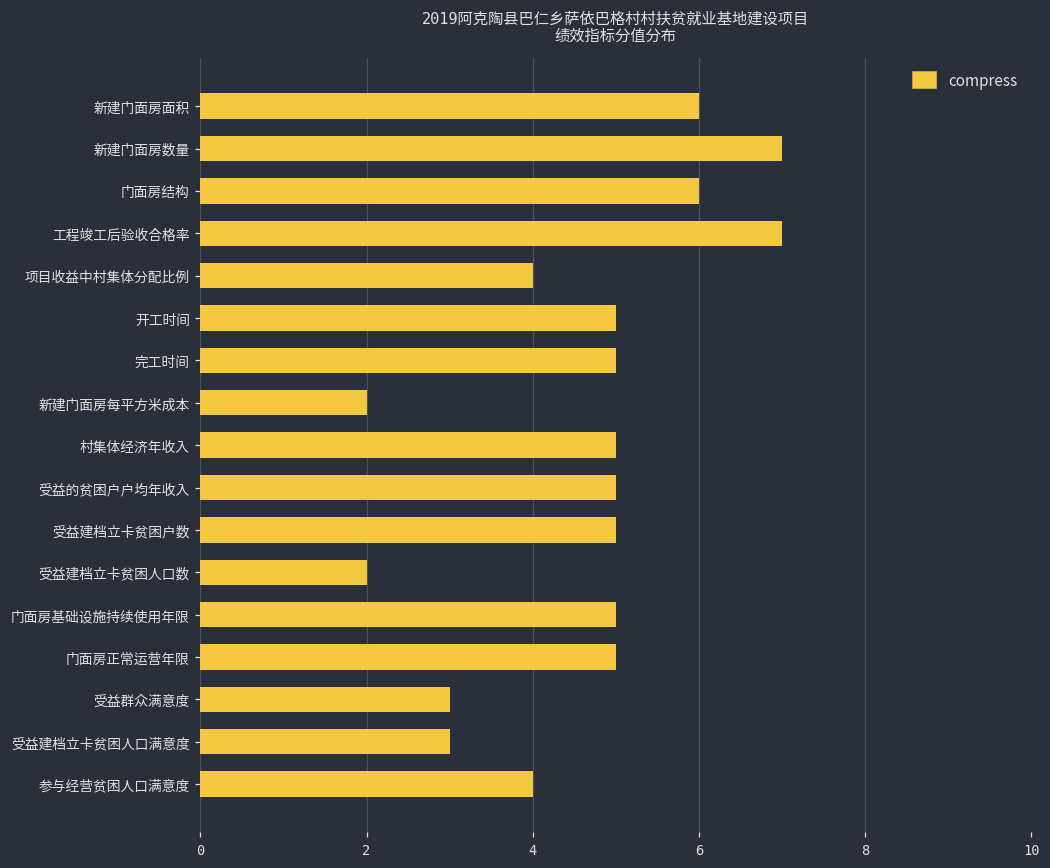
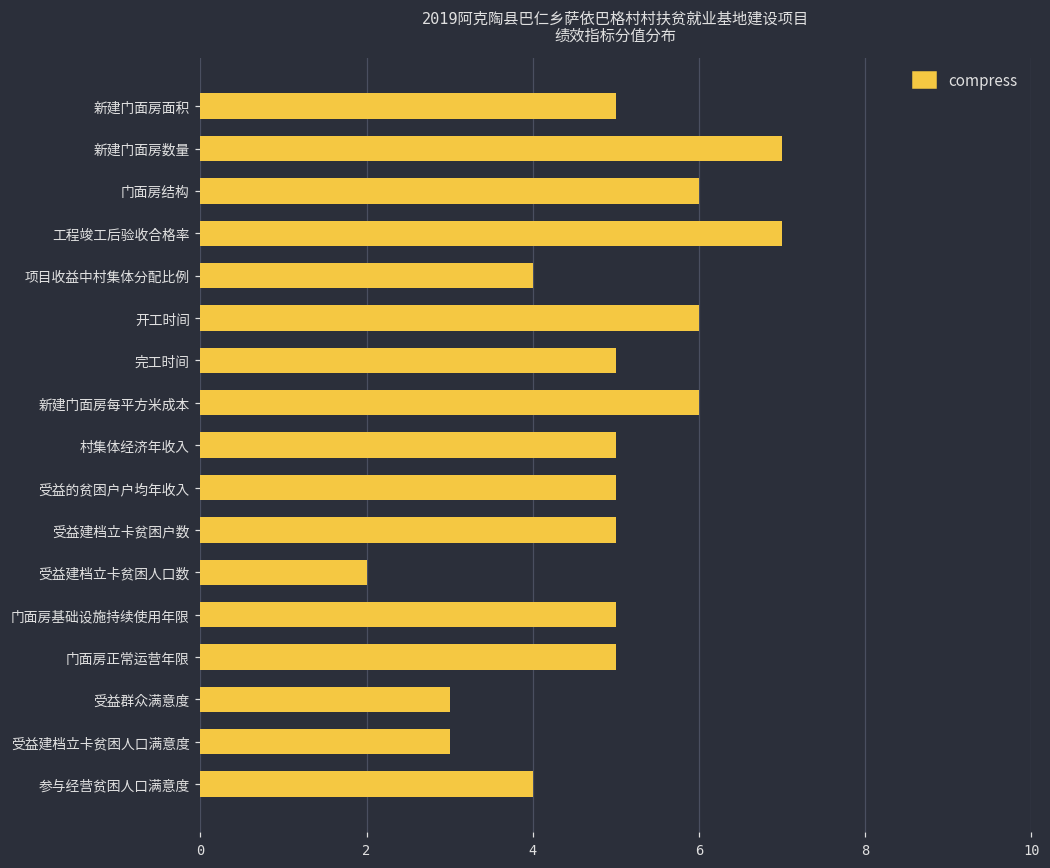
  {
-   "新建门面房面积": 6,
+   "新建门面房面积": 5,
    "新建门面房数量": 7,
    "门面房结构": 6,
    "工程竣工后验收合格率": 7,
    "项目收益中村集体分配比例": 4,
-   "开工时间": 5,
+   "开工时间": 6,
    "完工时间": 5,
-   "新建门面房每平方米成本": 2,
+   "新建门面房每平方米成本": 6,
    "村集体经济年收入": 5,
    "受益的贫困户户均年收入": 5,
    "受益建档立卡贫困户数": 5,
    "受益建档立卡贫困人口数": 2,
    "门面房基础设施持续使用年限": 5,
    "门面房正常运营年限": 5,
    "受益群众满意度": 3,
    "受益建档立卡贫困人口满意度": 3,
    "参与经营贫困人口满意度": 4
  }
